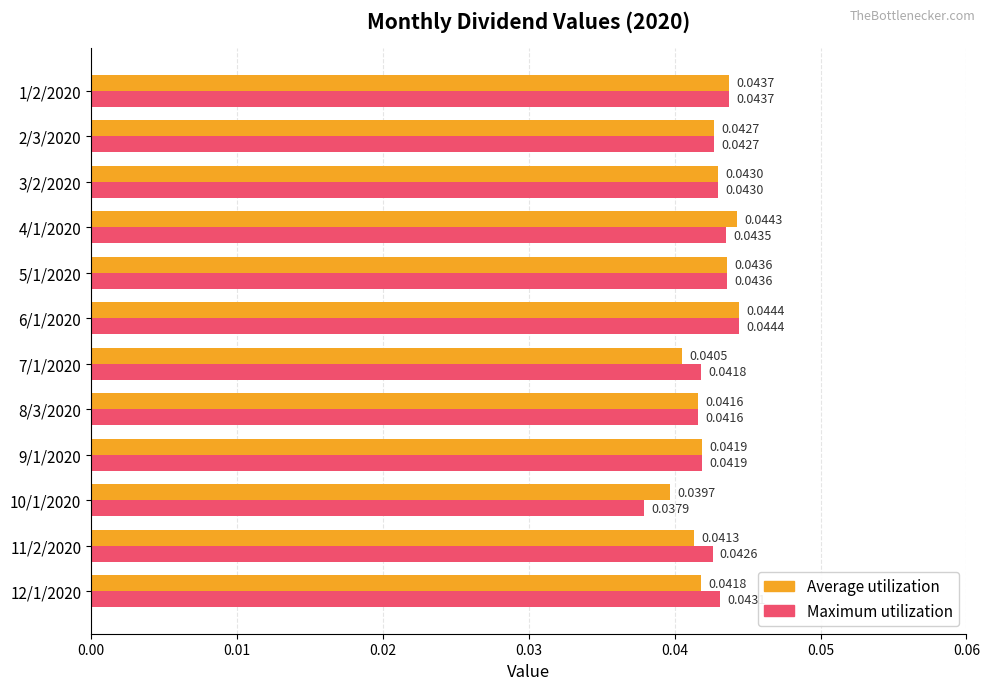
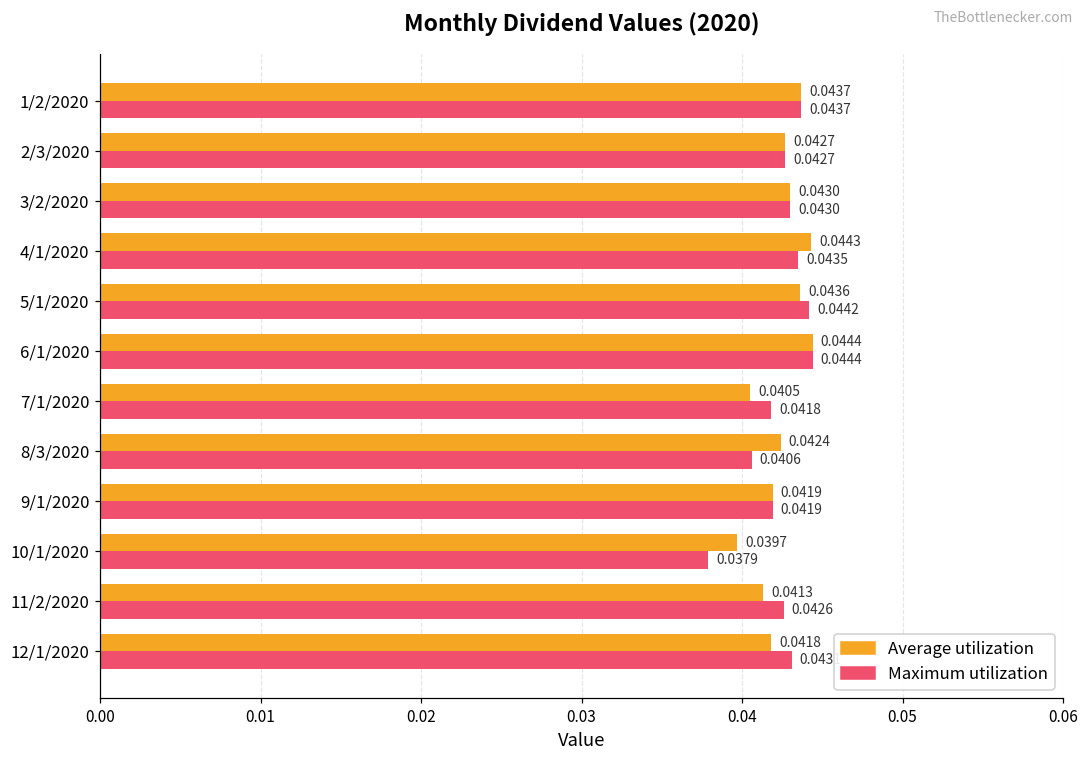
  {
    "Average utilization": {
      "1/2/2020": 0.0437,
      "2/3/2020": 0.0427,
      "3/2/2020": 0.0430,
      "4/1/2020": 0.0443,
      "5/1/2020": 0.0436,
      "6/1/2020": 0.0444,
      "7/1/2020": 0.0405,
-     "8/3/2020": 0.0416,
+     "8/3/2020": 0.0424,
      "9/1/2020": 0.0419,
      "10/1/2020": 0.0397,
      "11/2/2020": 0.0413,
      "12/1/2020": 0.0418
    },
    "Maximum utilization": {
      "1/2/2020": 0.0437,
      "2/3/2020": 0.0427,
      "3/2/2020": 0.0430,
      "4/1/2020": 0.0435,
-     "5/1/2020": 0.0436,
+     "5/1/2020": 0.0442,
      "6/1/2020": 0.0444,
      "7/1/2020": 0.0418,
-     "8/3/2020": 0.0416,
+     "8/3/2020": 0.0406,
      "9/1/2020": 0.0419,
      "10/1/2020": 0.0379,
      "11/2/2020": 0.0426
    }
  }
